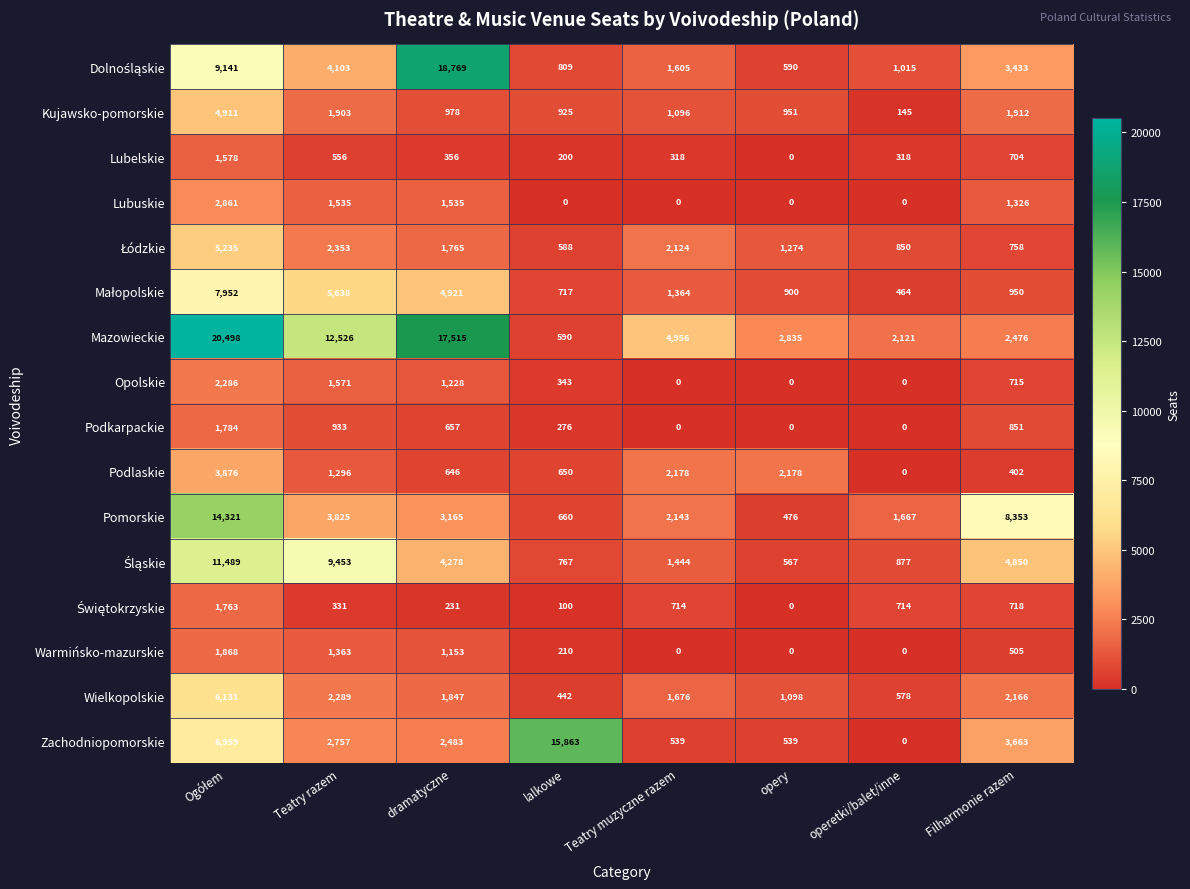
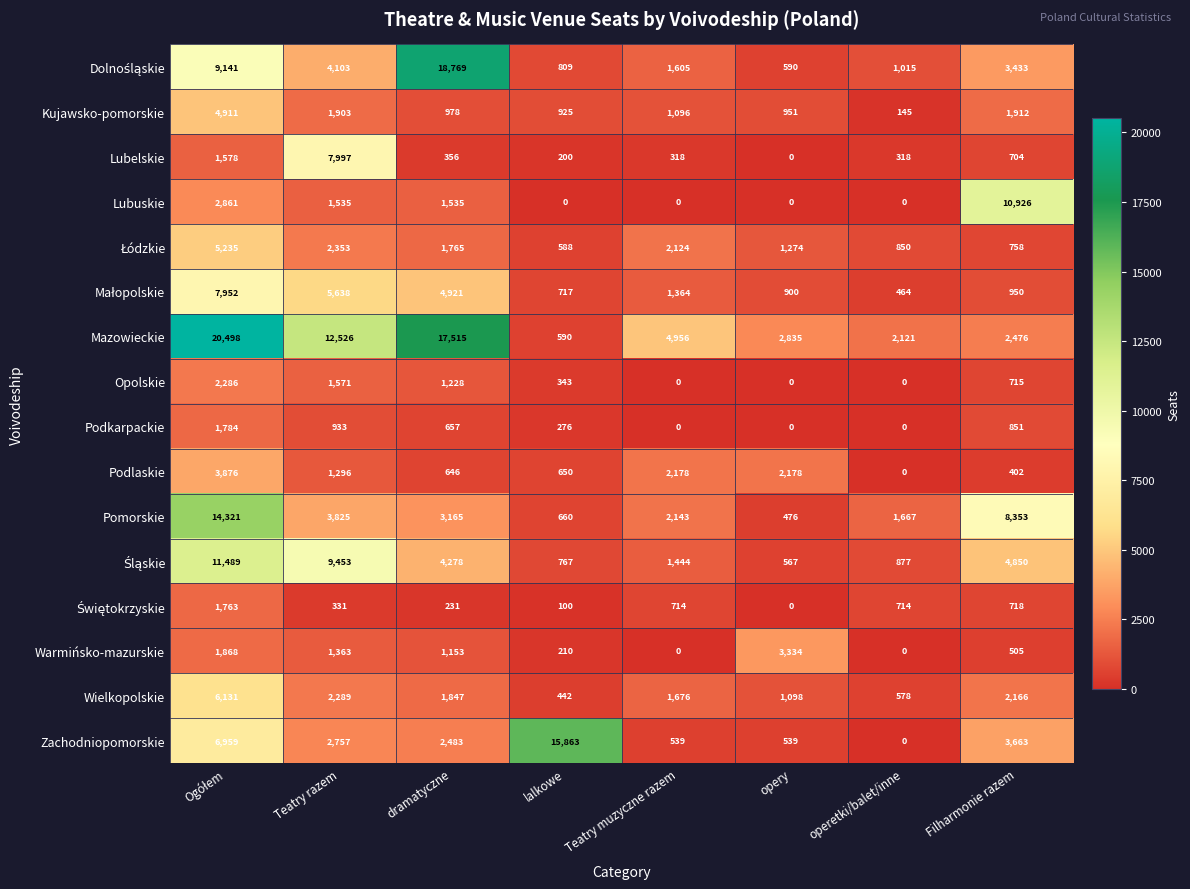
  {
    "Dolnośląskie": {
      "Ogółem": "9,141",
      "Teatry razem": "4,103",
      "dramatyczne": "18,769",
      "lalkowe": "809",
      "Teatry muzyczne razem": "1,605",
      "opery": "590",
      "operetki/balet/inne": "1,015",
      "Filharmonie razem": "3,433"
    },
    "Kujawsko-pomorskie": {
      "Ogółem": "4,911",
      "Teatry razem": "1,903",
      "dramatyczne": "978",
      "lalkowe": "925",
      "Teatry muzyczne razem": "1,096",
      "opery": "951",
      "operetki/balet/inne": "145",
      "Filharmonie razem": "1,912"
    },
    "Lubelskie": {
      "Ogółem": "1,578",
-     "Teatry razem": "556",
+     "Teatry razem": "7,997",
      "dramatyczne": "356",
      "lalkowe": "200",
      "Teatry muzyczne razem": "318",
      "opery": "0",
      "operetki/balet/inne": "318",
      "Filharmonie razem": "704"
    },
    "Lubuskie": {
      "Ogółem": "2,861",
      "Teatry razem": "1,535",
      "dramatyczne": "1,535",
      "lalkowe": "0",
      "Teatry muzyczne razem": "0",
      "opery": "0",
      "operetki/balet/inne": "0",
-     "Filharmonie razem": "1,326"
+     "Filharmonie razem": "10,926"
    },
    "Łódzkie": {
      "Ogółem": "5,235",
      "Teatry razem": "2,353",
      "dramatyczne": "1,765",
      "lalkowe": "588",
      "Teatry muzyczne razem": "2,124",
      "opery": "1,274",
      "operetki/balet/inne": "850",
      "Filharmonie razem": "758"
    },
    "Małopolskie": {
      "Ogółem": "7,952",
      "Teatry razem": "5,638",
      "dramatyczne": "4,921",
      "lalkowe": "717",
      "Teatry muzyczne razem": "1,364",
      "opery": "900",
      "operetki/balet/inne": "464",
      "Filharmonie razem": "950"
    },
    "Mazowieckie": {
      "Ogółem": "20,498",
      "Teatry razem": "12,526",
      "dramatyczne": "17,515",
      "lalkowe": "590",
      "Teatry muzyczne razem": "4,956",
      "opery": "2,835",
      "operetki/balet/inne": "2,121",
      "Filharmonie razem": "2,476"
    },
    "Opolskie": {
      "Ogółem": "2,286",
      "Teatry razem": "1,571",
      "dramatyczne": "1,228",
      "lalkowe": "343",
      "Teatry muzyczne razem": "0",
      "opery": "0",
      "operetki/balet/inne": "0",
      "Filharmonie razem": "715"
    },
    "Podkarpackie": {
      "Ogółem": "1,784",
      "Teatry razem": "933",
      "dramatyczne": "657",
      "lalkowe": "276",
      "Teatry muzyczne razem": "0",
      "opery": "0",
      "operetki/balet/inne": "0",
      "Filharmonie razem": "851"
    },
    "Podlaskie": {
      "Ogółem": "3,876",
      "Teatry razem": "1,296",
      "dramatyczne": "646",
      "lalkowe": "650",
      "Teatry muzyczne razem": "2,178",
      "opery": "2,178",
      "operetki/balet/inne": "0",
      "Filharmonie razem": "402"
    },
    "Pomorskie": {
      "Ogółem": "14,321",
      "Teatry razem": "3,825",
      "dramatyczne": "3,165",
      "lalkowe": "660",
      "Teatry muzyczne razem": "2,143",
      "opery": "476",
      "operetki/balet/inne": "1,667",
      "Filharmonie razem": "8,353"
    },
    "Śląskie": {
      "Ogółem": "11,489",
      "Teatry razem": "9,453",
      "dramatyczne": "4,278",
      "lalkowe": "767",
      "Teatry muzyczne razem": "1,444",
      "opery": "567",
      "operetki/balet/inne": "877",
      "Filharmonie razem": "4,850"
    },
    "Świętokrzyskie": {
      "Ogółem": "1,763",
      "Teatry razem": "331",
      "dramatyczne": "231",
      "lalkowe": "100",
      "Teatry muzyczne razem": "714",
      "opery": "0",
      "operetki/balet/inne": "714",
      "Filharmonie razem": "718"
    },
    "Warmińsko-mazurskie": {
      "Ogółem": "1,868",
      "Teatry razem": "1,363",
      "dramatyczne": "1,153",
      "lalkowe": "210",
      "Teatry muzyczne razem": "0",
-     "opery": "0",
+     "opery": "3,334",
      "operetki/balet/inne": "0",
      "Filharmonie razem": "505"
    },
    "Wielkopolskie": {
      "Ogółem": "6,131",
      "Teatry razem": "2,289",
      "dramatyczne": "1,847",
      "lalkowe": "442",
      "Teatry muzyczne razem": "1,676",
      "opery": "1,098",
      "operetki/balet/inne": "578",
      "Filharmonie razem": "2,166"
    },
    "Zachodniopomorskie": {
      "Ogółem": "6,959",
      "Teatry razem": "2,757",
      "dramatyczne": "2,483",
      "lalkowe": "15,863",
      "Teatry muzyczne razem": "539",
      "opery": "539",
      "operetki/balet/inne": "0",
      "Filharmonie razem": "3,663"
    }
  }
